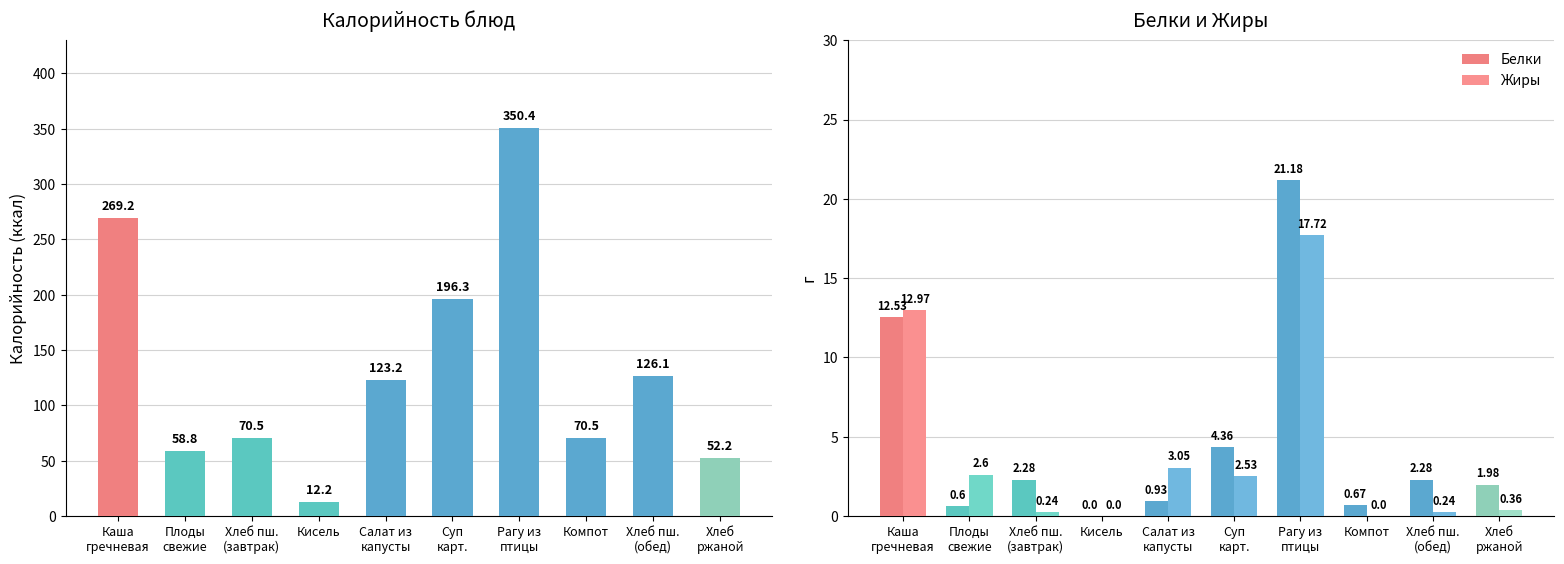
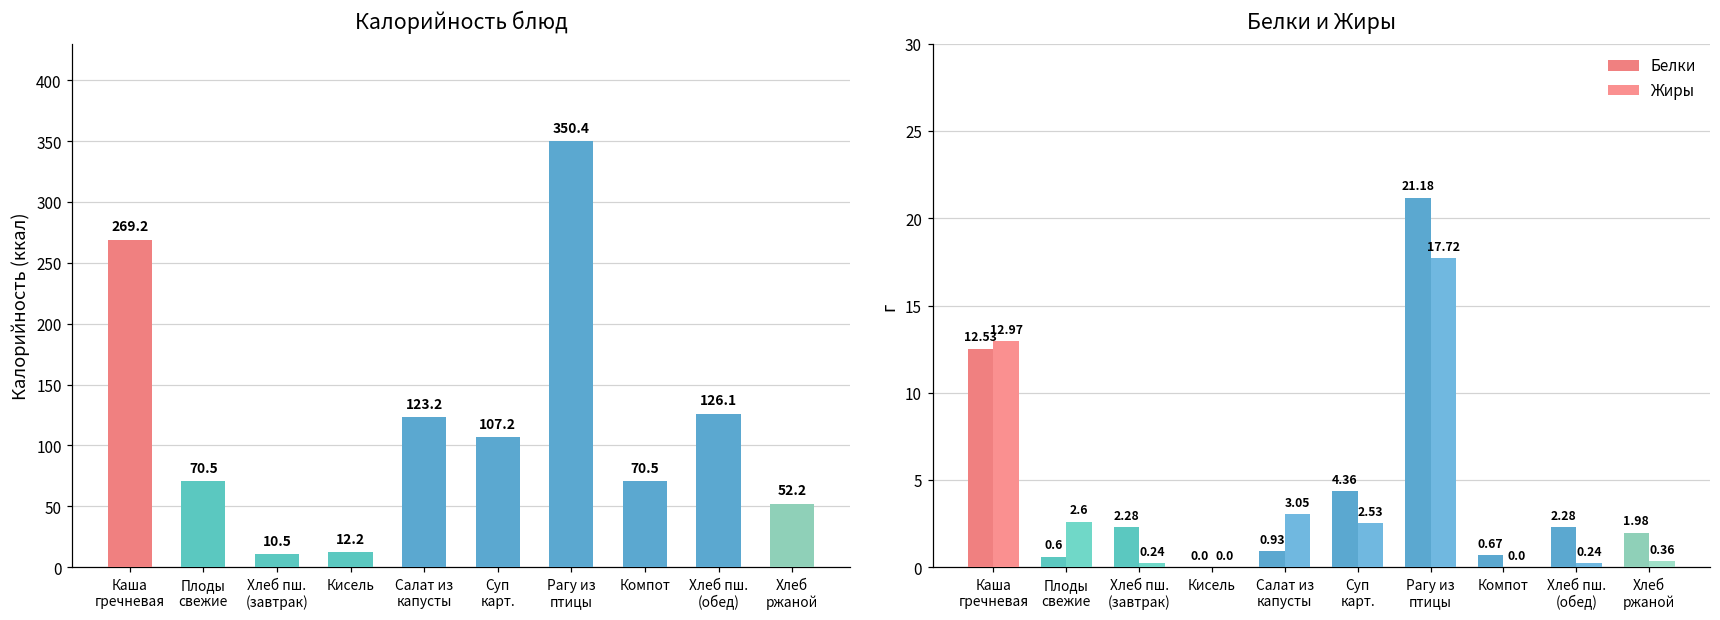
  {
    "Калорийность блюд": {
      "Каша гречневая": 269.2,
-     "Плоды свежие": 58.8,
-     "Хлеб пш. (завтрак)": 70.5,
+     "Плоды свежие": 70.5,
+     "Хлеб пш. (завтрак)": 10.5,
      "Кисель": 12.2,
      "Салат из капусты": 123.2,
-     "Суп карт.": 196.3,
+     "Суп карт.": 107.2,
      "Рагу из птицы": 350.4,
      "Компот": 70.5,
      "Хлеб пш. (обед)": 126.1,
      "Хлеб ржаной": 52.2
    }
  }
